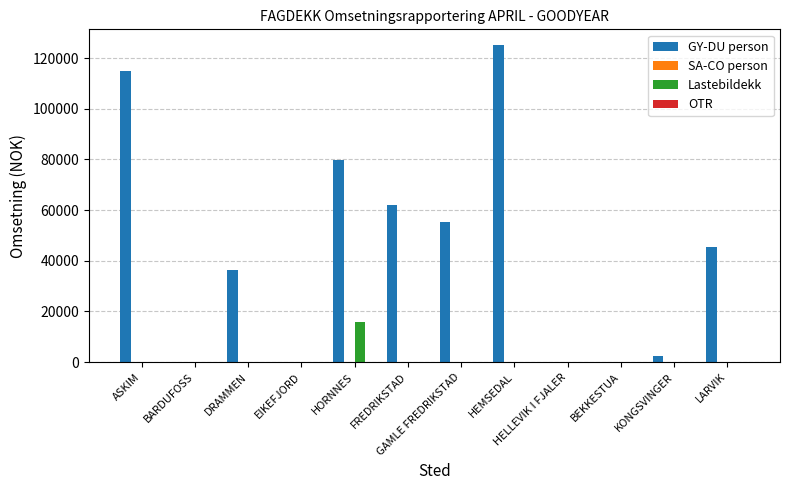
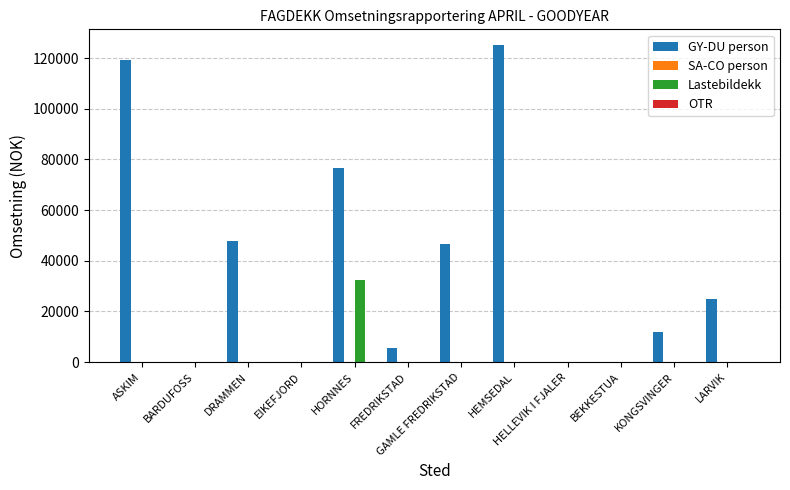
  {
    "GY-DU person": {
-     "ASKIM": 115000,
+     "ASKIM": 119000,
      "BARDUFOSS": 0,
-     "DRAMMEN": 36000,
+     "DRAMMEN": 48000,
      "EIKEFJORD": 0,
-     "HORNNES": 80000,
-     "FREDRIKSTAD": 62000,
-     "GAMLE FREDRIKSTAD": 55000,
+     "HORNNES": 77000,
+     "FREDRIKSTAD": 6000,
+     "GAMLE FREDRIKSTAD": 47000,
      "HEMSEDAL": 125000,
      "HELLEVIK I FJALER": 0,
      "BEKKESTUA": 0,
-     "KONGSVINGER": 2000,
-     "LARVIK": 45000
+     "KONGSVINGER": 12000,
+     "LARVIK": 25000
    },
    "SA-CO person": {
      "ASKIM": 0,
      "BARDUFOSS": 0,
      "DRAMMEN": 0,
      "EIKEFJORD": 0,
      "HORNNES": 0,
      "FREDRIKSTAD": 0,
      "GAMLE FREDRIKSTAD": 0,
      "HEMSEDAL": 0,
      "HELLEVIK I FJALER": 0,
      "BEKKESTUA": 0,
      "KONGSVINGER": 0,
      "LARVIK": 0
    },
    "Lastebildekk": {
      "ASKIM": 0,
      "BARDUFOSS": 0,
      "DRAMMEN": 0,
      "EIKEFJORD": 0,
-     "HORNNES": 16000,
+     "HORNNES": 32000,
      "FREDRIKSTAD": 0,
      "GAMLE FREDRIKSTAD": 0,
      "HEMSEDAL": 0,
      "HELLEVIK I FJALER": 0,
      "BEKKESTUA": 0,
      "KONGSVINGER": 0,
      "LARVIK": 0
    },
    "OTR": {
      "ASKIM": 0,
      "BARDUFOSS": 0,
      "DRAMMEN": 0,
      "EIKEFJORD": 0,
      "HORNNES": 0,
      "FREDRIKSTAD": 0,
      "GAMLE FREDRIKSTAD": 0,
      "HEMSEDAL": 0,
      "HELLEVIK I FJALER": 0,
      "BEKKESTUA": 0,
      "KONGSVINGER": 0,
      "LARVIK": 0
    }
  }
